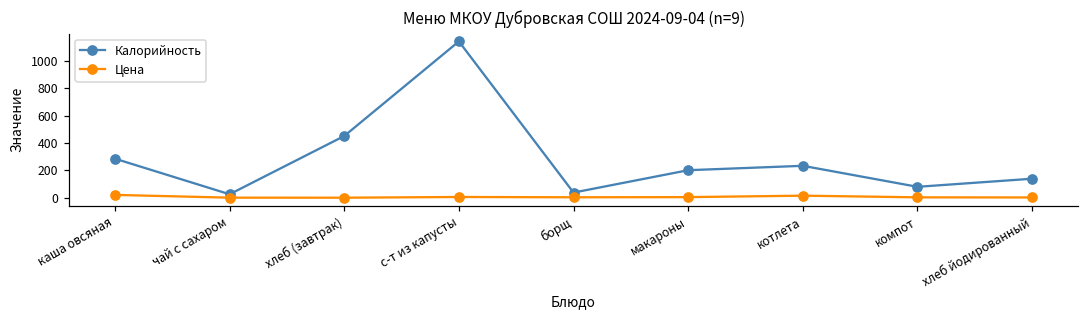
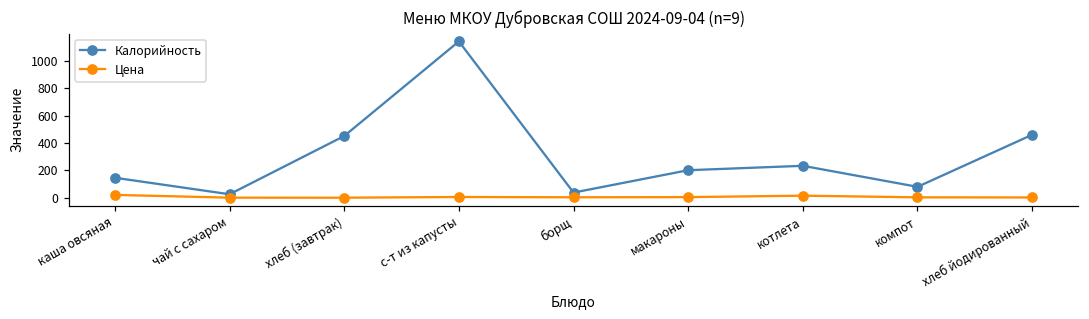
  {
    "Калорийность": {
-     "каша овсяная": 290,
+     "каша овсяная": 150,
      "чай с сахаром": 30,
      "хлеб (завтрак)": 450,
      "с-т из капусты": 1140,
      "борщ": 40,
      "макароны": 200,
      "котлета": 230,
      "компот": 80,
-     "хлеб йодированный": 140
+     "хлеб йодированный": 460
    },
    "Цена": {
      "каша овсяная": 20,
      "чай с сахаром": 0,
      "хлеб (завтрак)": 0,
      "с-т из капусты": 10,
      "борщ": 0,
      "макароны": 10,
      "котлета": 20,
      "компот": 0,
      "хлеб йодированный": 0
    }
  }
